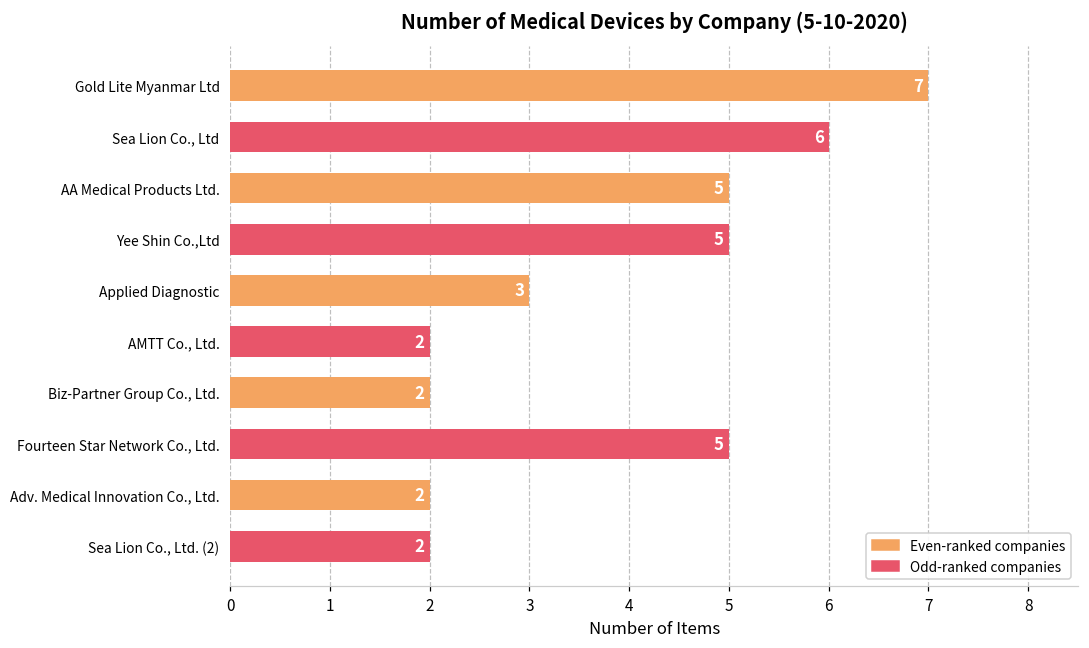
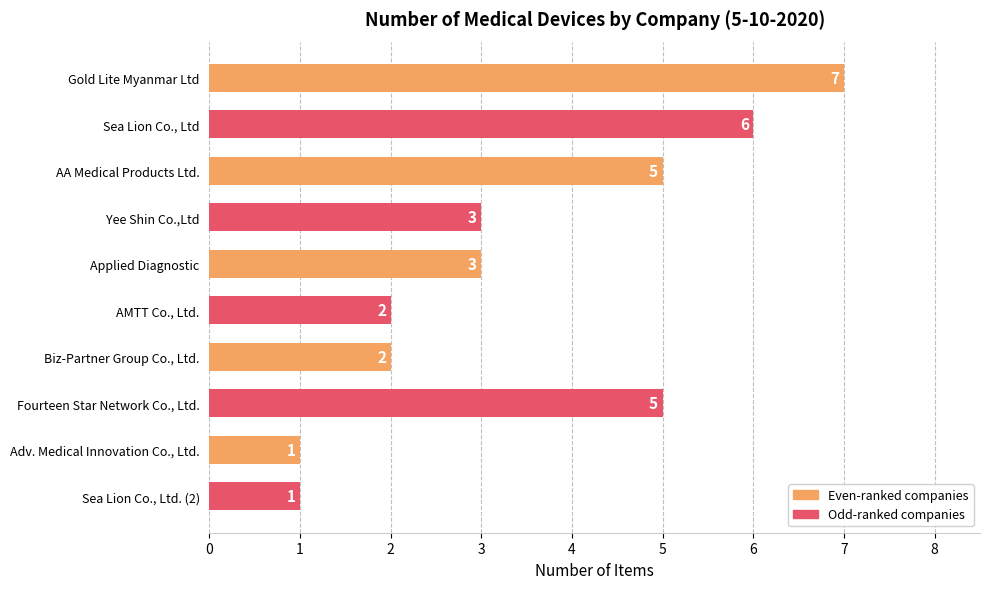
  {
    "Gold Lite Myanmar Ltd": 7,
    "Sea Lion Co., Ltd": 6,
    "AA Medical Products Ltd.": 5,
-   "Yee Shin Co.,Ltd": 5,
+   "Yee Shin Co.,Ltd": 3,
    "Applied Diagnostic": 3,
    "AMTT Co., Ltd.": 2,
    "Biz-Partner Group Co., Ltd.": 2,
    "Fourteen Star Network Co., Ltd.": 5,
-   "Adv. Medical Innovation Co., Ltd.": 2,
-   "Sea Lion Co., Ltd. (2)": 2
+   "Adv. Medical Innovation Co., Ltd.": 1,
+   "Sea Lion Co., Ltd. (2)": 1
  }
